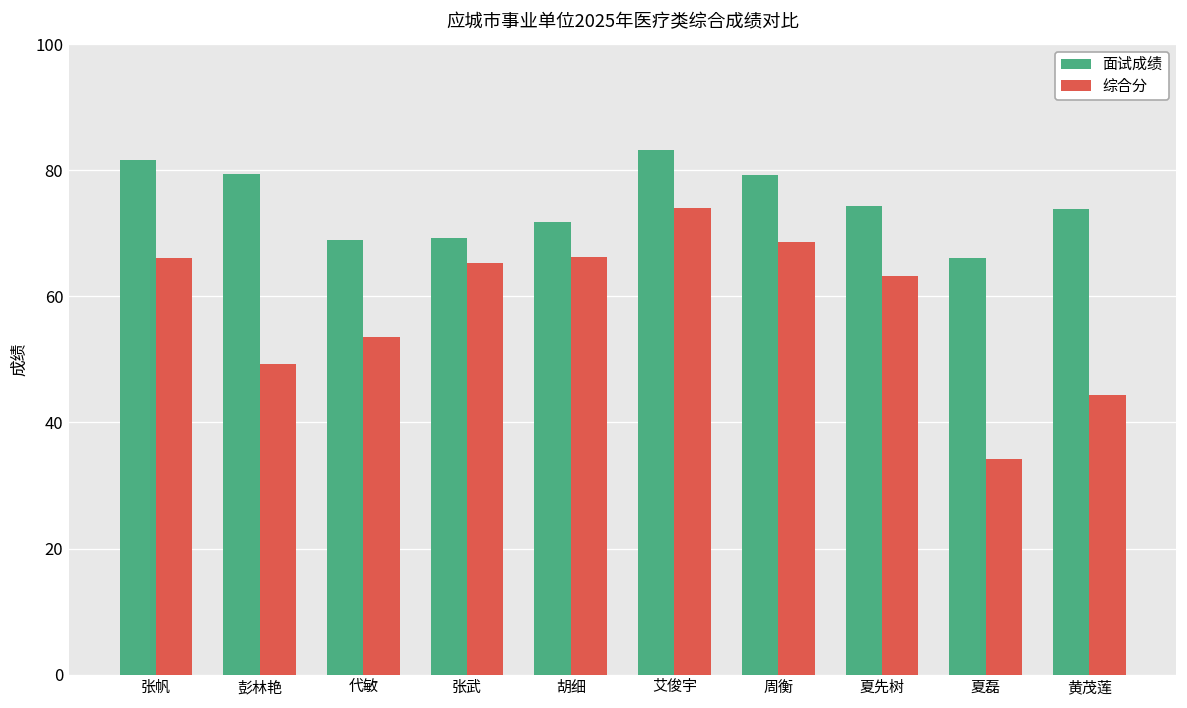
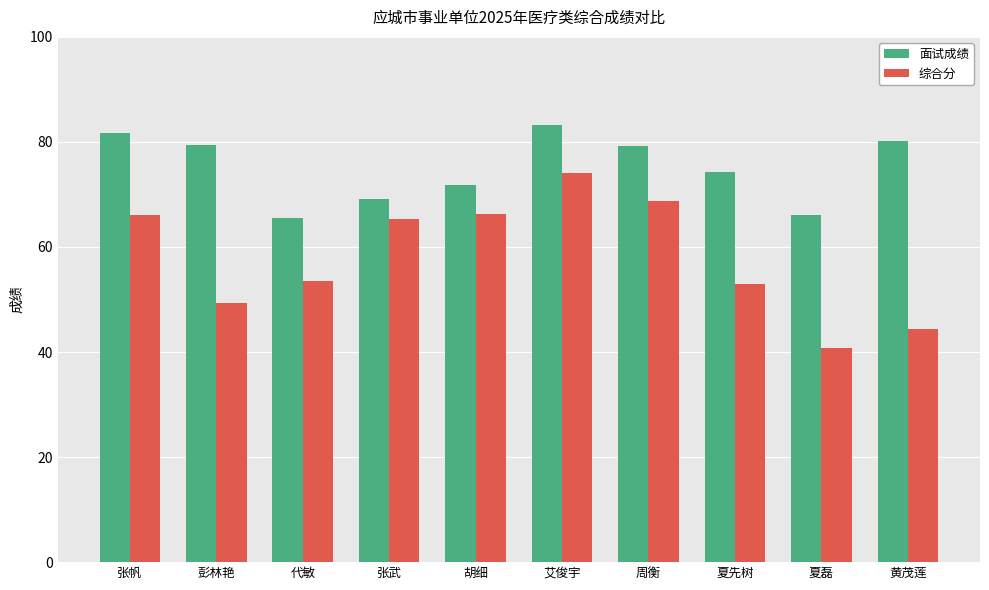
  {
    "面试成绩": {
      "张帆": 82,
      "彭林艳": 79,
-     "代敏": 69,
+     "代敏": 66,
      "张武": 69,
      "胡细": 72,
      "艾俊宇": 83,
      "周衡": 79,
      "夏先树": 74,
      "夏磊": 66,
-     "黄茂莲": 74
+     "黄茂莲": 80
    },
    "综合分": {
      "张帆": 66,
      "彭林艳": 49,
      "代敏": 54,
      "张武": 65,
      "胡细": 66,
      "艾俊宇": 74,
      "周衡": 69,
-     "夏先树": 63,
-     "夏磊": 34,
+     "夏先树": 53,
+     "夏磊": 41,
      "黄茂莲": 44
    }
  }
